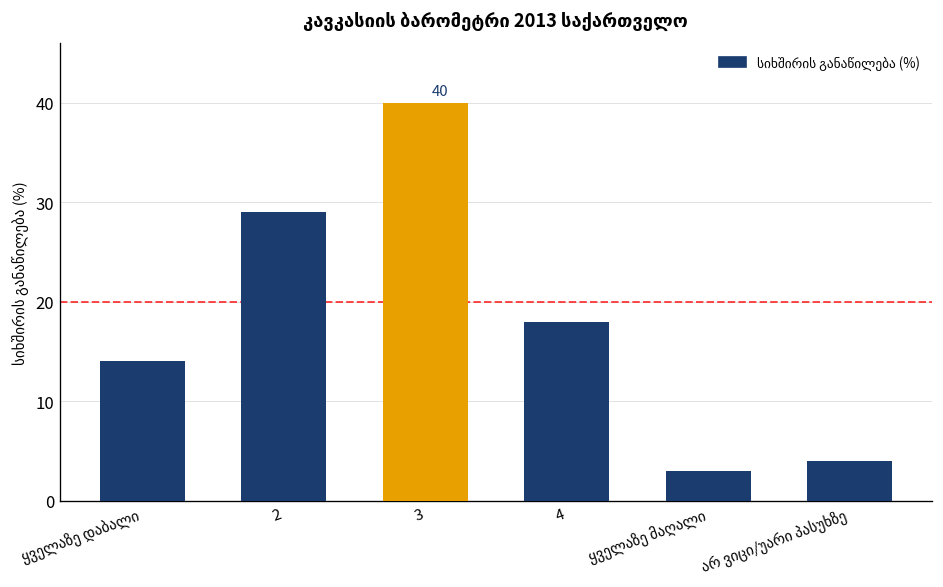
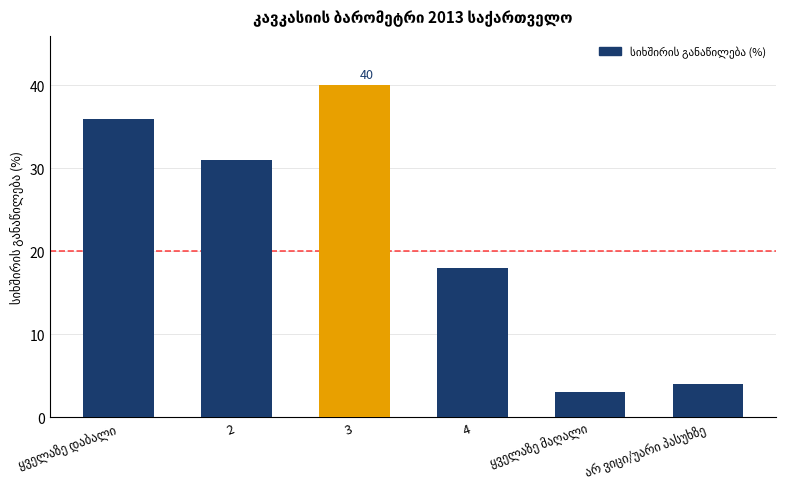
  {
-   "ყველაზე დაბალი": 14,
-   "2": 29,
+   "ყველაზე დაბალი": 36,
+   "2": 31,
    "4": 18,
    "ყველაზე მაღალი": 3,
    "არ ვიცი/უარი პასუხზე": 4
  }
